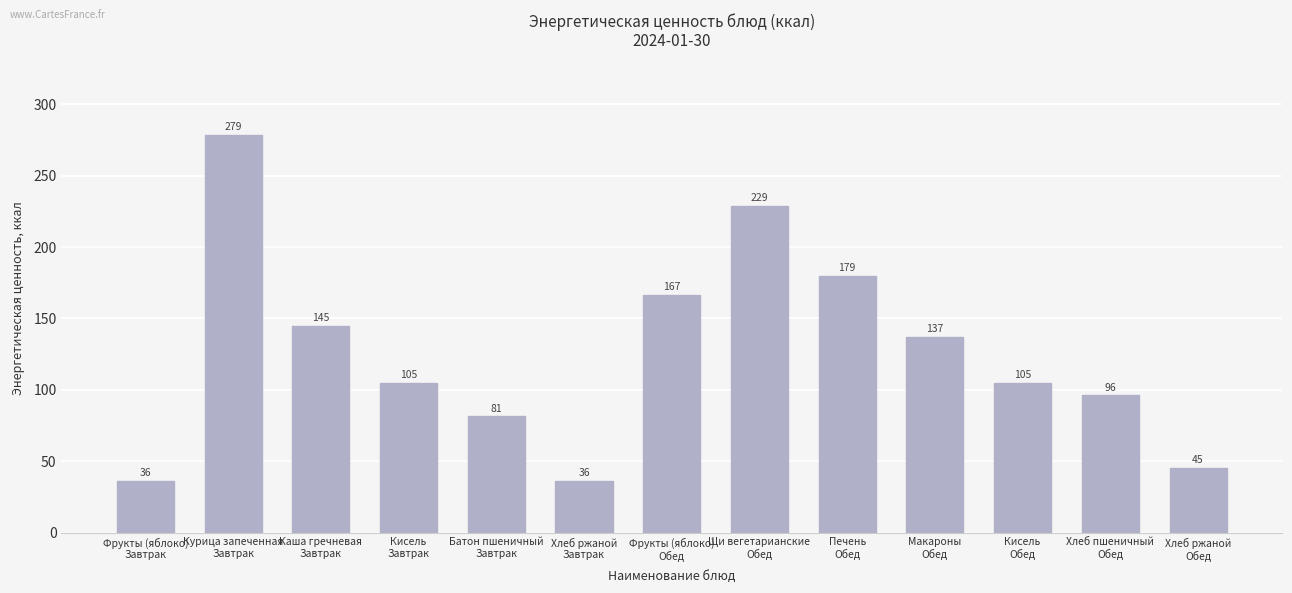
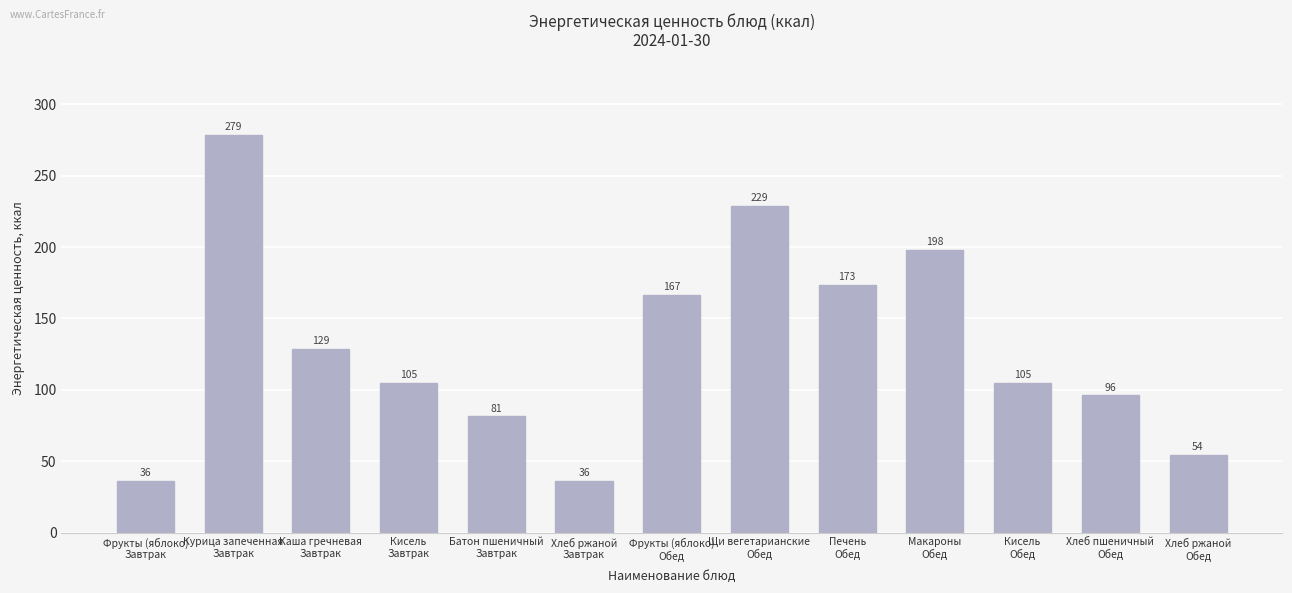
  {
    "Фрукты (яблоко) Завтрак": 36,
    "Курица запеченная Завтрак": 279,
-   "Каша гречневая Завтрак": 145,
+   "Каша гречневая Завтрак": 129,
    "Кисель Завтрак": 105,
    "Батон пшеничный Завтрак": 81,
    "Хлеб ржаной Завтрак": 36,
    "Фрукты (яблоко) Обед": 167,
    "Щи вегетарианские Обед": 229,
-   "Печень Обед": 179,
-   "Макароны Обед": 137,
+   "Печень Обед": 173,
+   "Макароны Обед": 198,
    "Кисель Обед": 105,
    "Хлеб пшеничный Обед": 96,
-   "Хлеб ржаной Обед": 45
+   "Хлеб ржаной Обед": 54
  }
